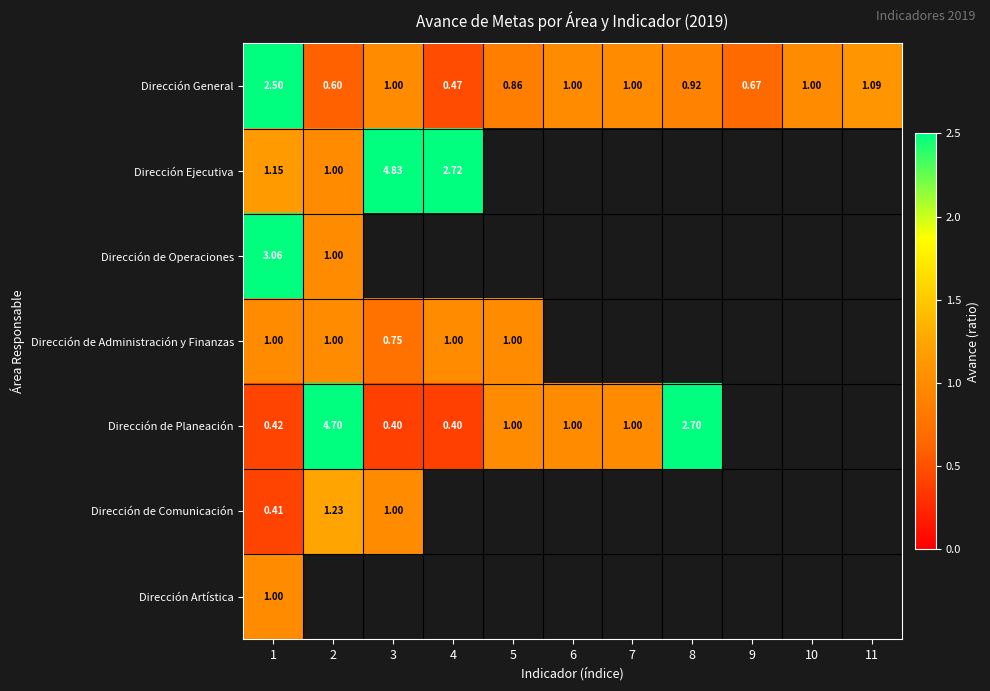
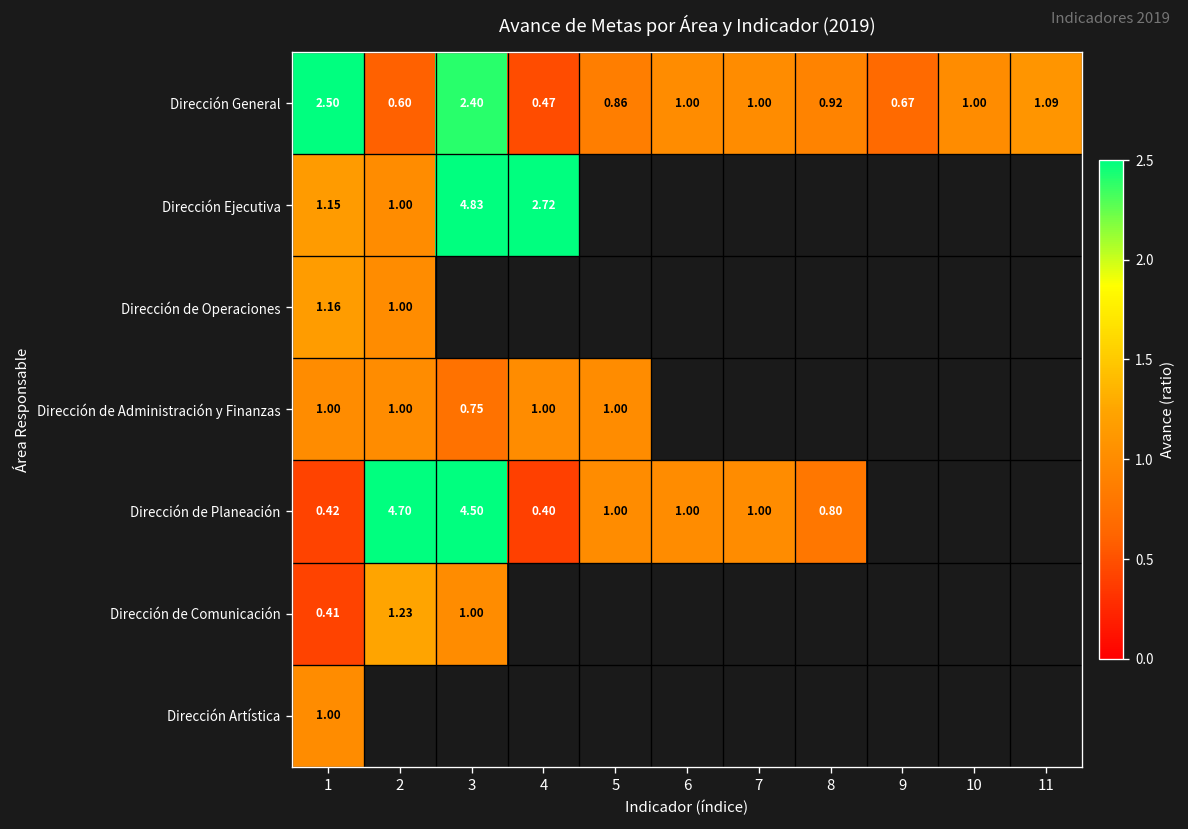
  {
    "Dirección General": {
      "1": 2.50,
      "2": 0.60,
-     "3": 1.00,
+     "3": 2.40,
      "4": 0.47,
      "5": 0.86,
      "6": 1.00,
      "7": 1.00,
      "8": 0.92,
      "9": 0.67,
      "10": 1.00,
      "11": 1.09
    },
    "Dirección Ejecutiva": {
      "1": 1.15,
      "2": 1.00,
      "3": 4.83,
      "4": 2.72
    },
    "Dirección de Operaciones": {
-     "1": 3.06,
+     "1": 1.16,
      "2": 1.00
    },
    "Dirección de Administración y Finanzas": {
      "1": 1.00,
      "2": 1.00,
      "3": 0.75,
      "4": 1.00,
      "5": 1.00
    },
    "Dirección de Planeación": {
      "1": 0.42,
      "2": 4.70,
-     "3": 0.40,
+     "3": 4.50,
      "4": 0.40,
      "5": 1.00,
      "6": 1.00,
      "7": 1.00,
-     "8": 2.70
+     "8": 0.80
    },
    "Dirección de Comunicación": {
      "1": 0.41,
      "2": 1.23,
      "3": 1.00
    },
    "Dirección Artística": {
      "1": 1.00
    }
  }
